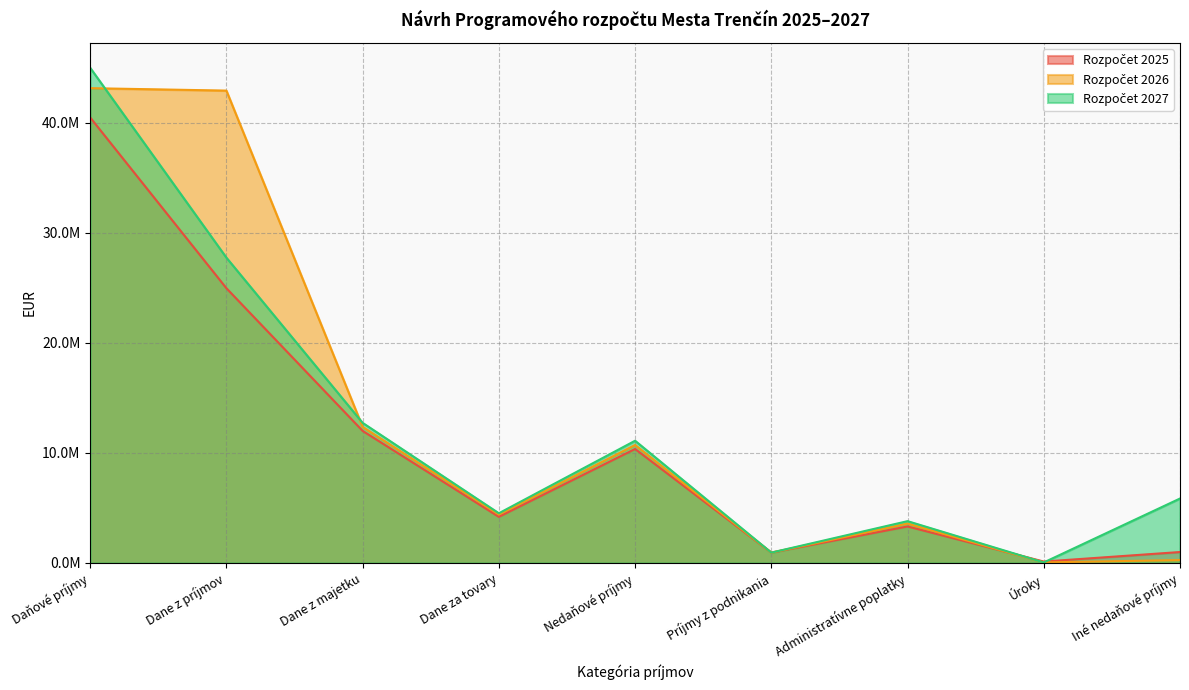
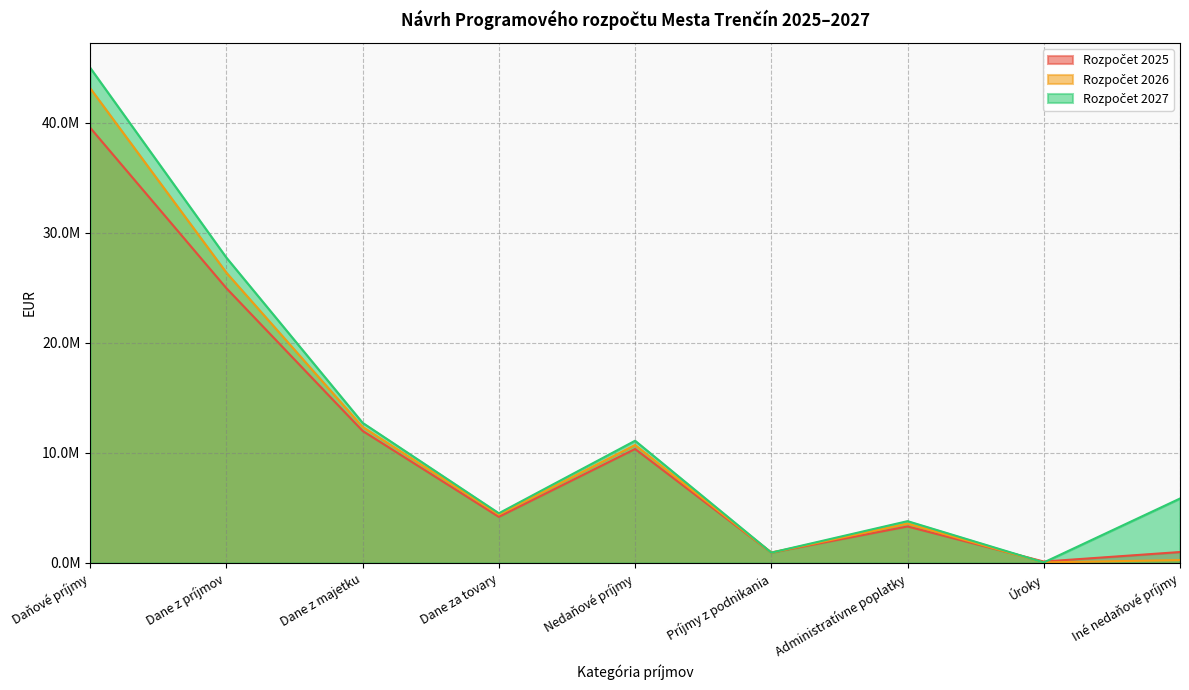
  {
    "Rozpočet 2025": {
-     "Daňové príjmy": 40500000,
+     "Daňové príjmy": 39500000,
      "Dane z príjmov": 25000000,
      "Dane z majetku": 12000000,
      "Nedaňové príjmy": 10400000,
      "Administratívne poplatky": 3300000,
      "Iné nedaňové príjmy": 1000000
    },
    "Rozpočet 2026": {
      "Daňové príjmy": 43100000,
-     "Dane z príjmov": 42900000,
+     "Dane z príjmov": 26400000,
      "Dane z majetku": 12400000,
      "Nedaňové príjmy": 10700000,
      "Iné nedaňové príjmy": 300000
    },
    "Rozpočet 2027": {
      "Daňové príjmy": 45000000,
      "Dane z príjmov": 27700000,
      "Dane z majetku": 12700000,
      "Nedaňové príjmy": 11100000,
      "Iné nedaňové príjmy": 5900000
    }
  }
